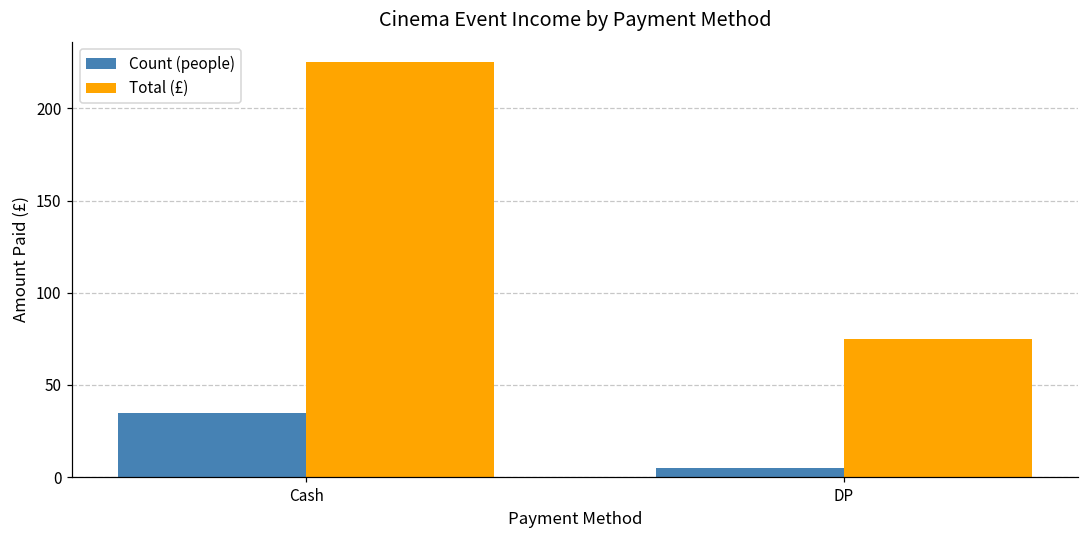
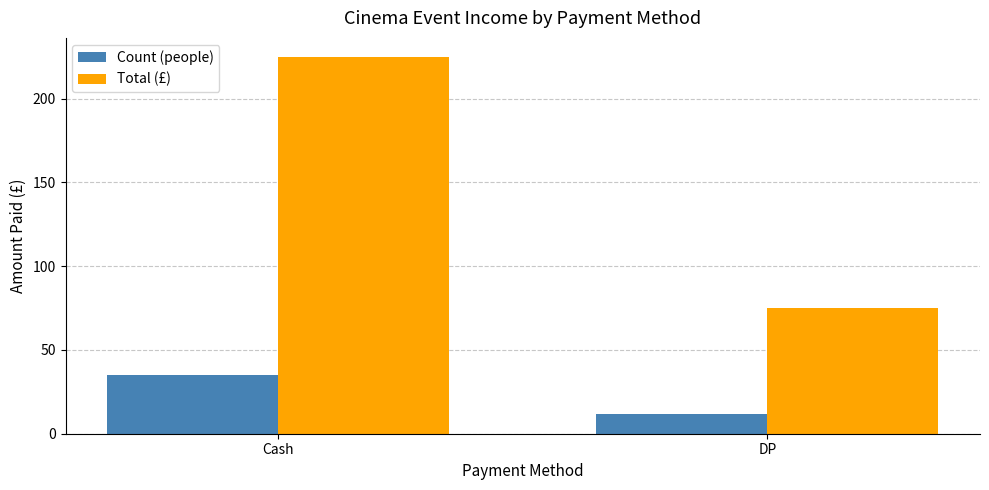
  {
    "Count (people)": {
      "Cash": 35,
-     "DP": 5
+     "DP": 12
    },
    "Total (£)": {
      "Cash": 225,
      "DP": 75
    }
  }
